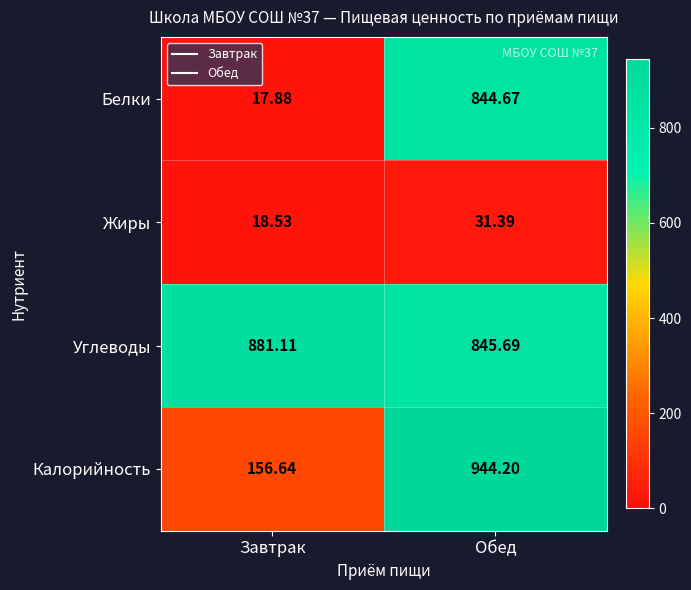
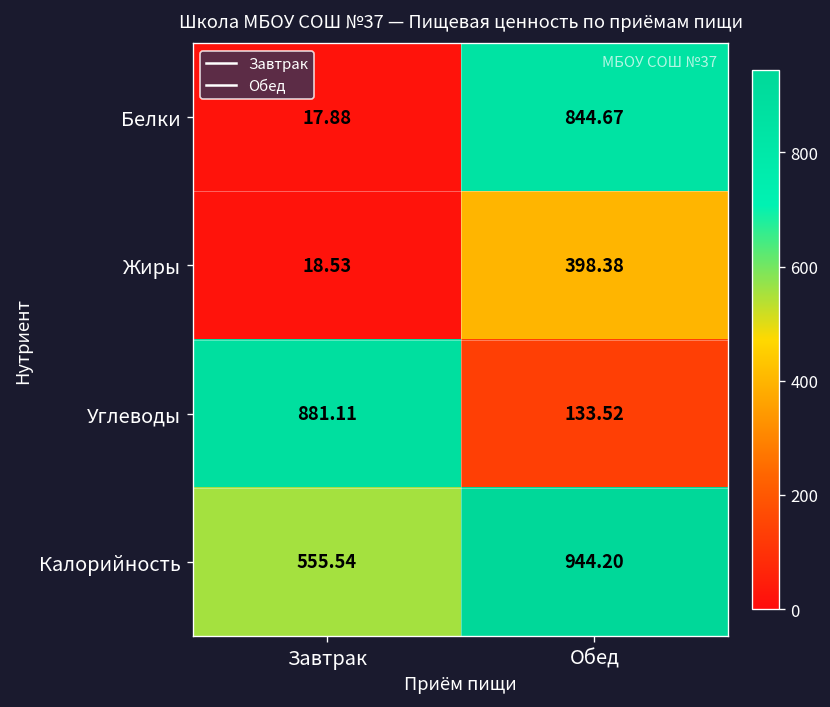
  {
    "Белки": {
      "Завтрак": 17.88
    },
    "Жиры": {
      "Завтрак": 18.53,
-     "Обед": 31.39
+     "Обед": 398.38
    },
    "Углеводы": {
      "Завтрак": 881.11,
-     "Обед": 845.69
+     "Обед": 133.52
    },
    "Калорийность": {
-     "Завтрак": 156.64,
+     "Завтрак": 555.54,
      "Обед": 944.20
    }
  }
